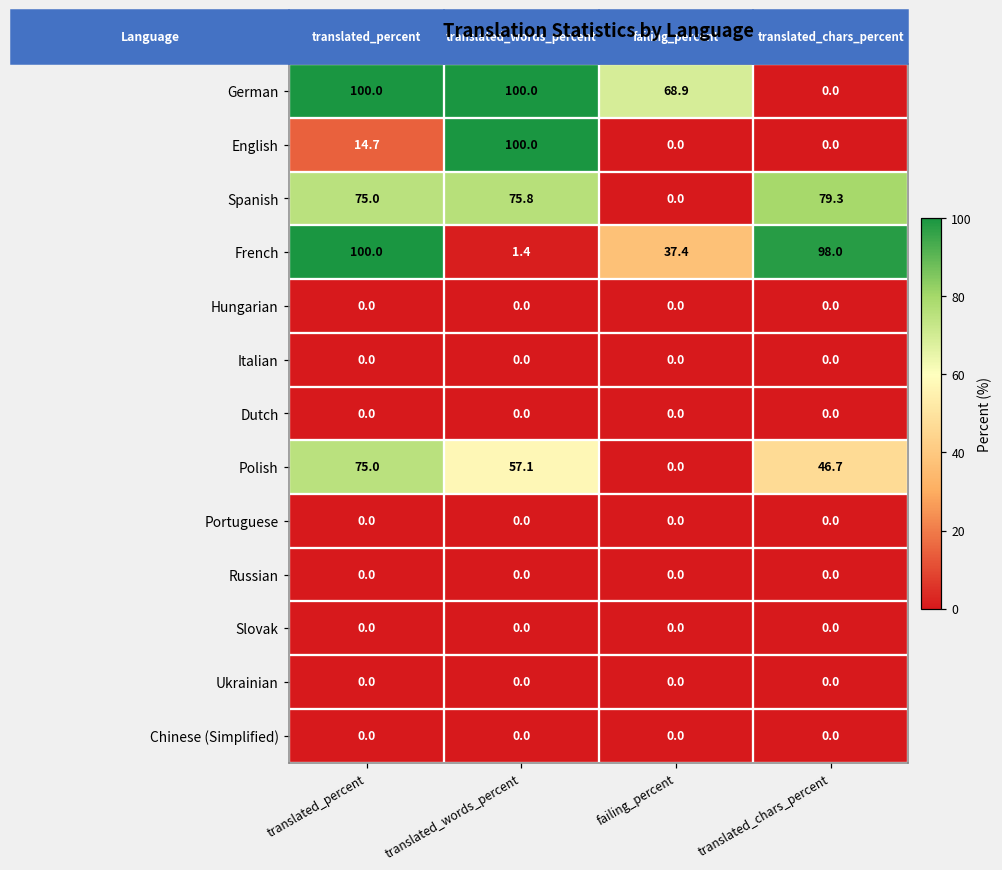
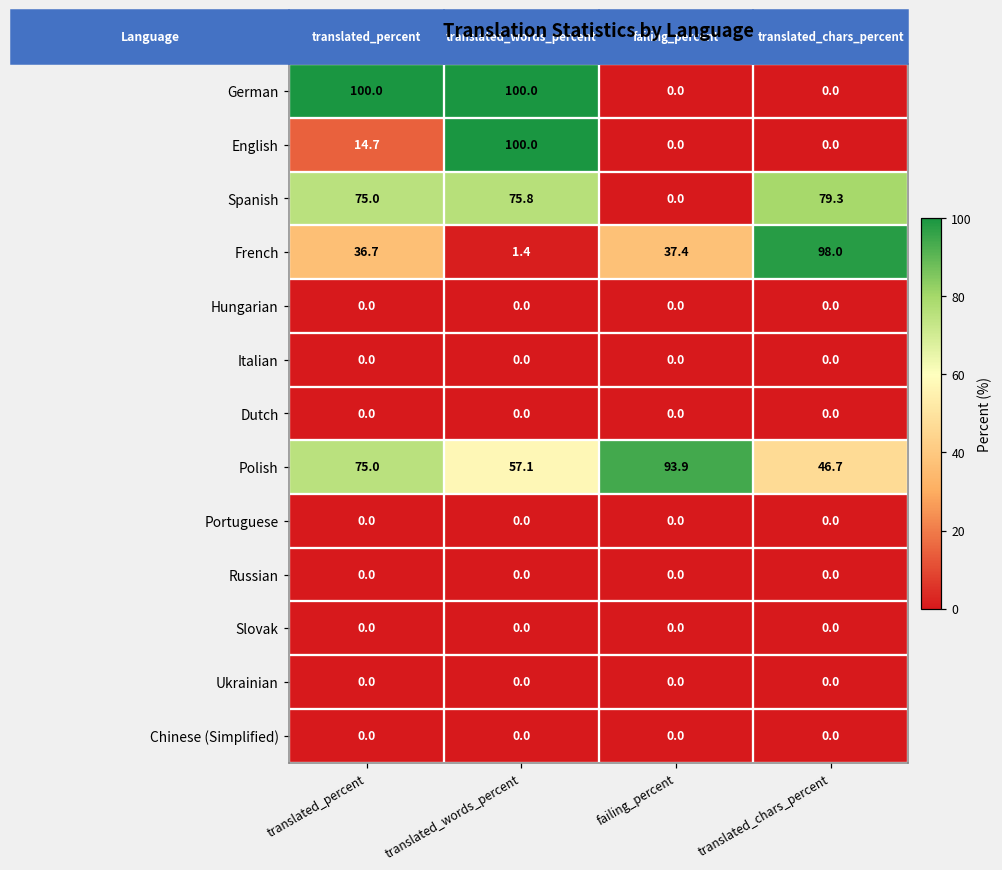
  {
    "German": {
      "translated_percent": 100.0,
      "translated_words_percent": 100.0,
-     "failing_percent": 68.9,
+     "failing_percent": 0.0,
      "translated_chars_percent": 0.0
    },
    "English": {
      "translated_percent": 14.7,
      "translated_words_percent": 100.0,
      "failing_percent": 0.0,
      "translated_chars_percent": 0.0
    },
    "Spanish": {
      "translated_percent": 75.0,
      "translated_words_percent": 75.8,
      "failing_percent": 0.0,
      "translated_chars_percent": 79.3
    },
    "French": {
-     "translated_percent": 100.0,
+     "translated_percent": 36.7,
      "translated_words_percent": 1.4,
      "failing_percent": 37.4,
      "translated_chars_percent": 98.0
    },
    "Hungarian": {
      "translated_percent": 0.0,
      "translated_words_percent": 0.0,
      "failing_percent": 0.0,
      "translated_chars_percent": 0.0
    },
    "Italian": {
      "translated_percent": 0.0,
      "translated_words_percent": 0.0,
      "failing_percent": 0.0,
      "translated_chars_percent": 0.0
    },
    "Dutch": {
      "translated_percent": 0.0,
      "translated_words_percent": 0.0,
      "failing_percent": 0.0,
      "translated_chars_percent": 0.0
    },
    "Polish": {
      "translated_percent": 75.0,
      "translated_words_percent": 57.1,
-     "failing_percent": 0.0,
+     "failing_percent": 93.9,
      "translated_chars_percent": 46.7
    },
    "Portuguese": {
      "translated_percent": 0.0,
      "translated_words_percent": 0.0,
      "failing_percent": 0.0,
      "translated_chars_percent": 0.0
    },
    "Russian": {
      "translated_percent": 0.0,
      "translated_words_percent": 0.0,
      "failing_percent": 0.0,
      "translated_chars_percent": 0.0
    },
    "Slovak": {
      "translated_percent": 0.0,
      "translated_words_percent": 0.0,
      "failing_percent": 0.0,
      "translated_chars_percent": 0.0
    },
    "Ukrainian": {
      "translated_percent": 0.0,
      "translated_words_percent": 0.0,
      "failing_percent": 0.0,
      "translated_chars_percent": 0.0
    },
    "Chinese (Simplified)": {
      "translated_percent": 0.0,
      "translated_words_percent": 0.0,
      "failing_percent": 0.0,
      "translated_chars_percent": 0.0
    }
  }
